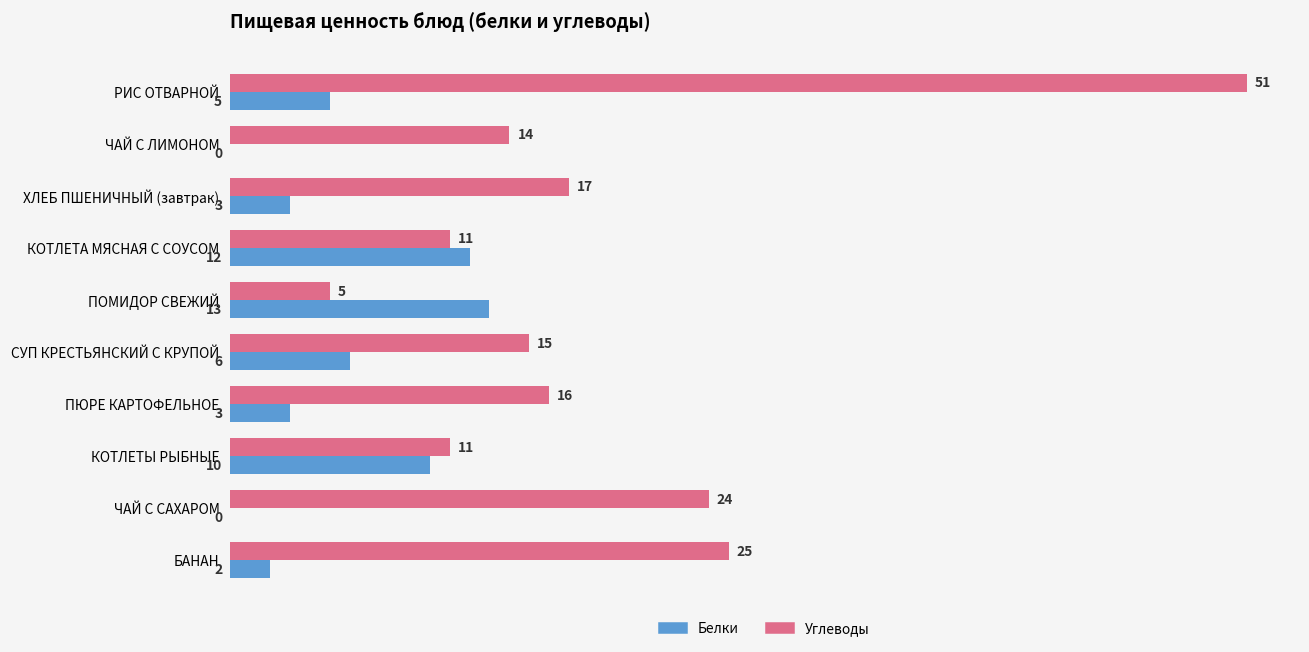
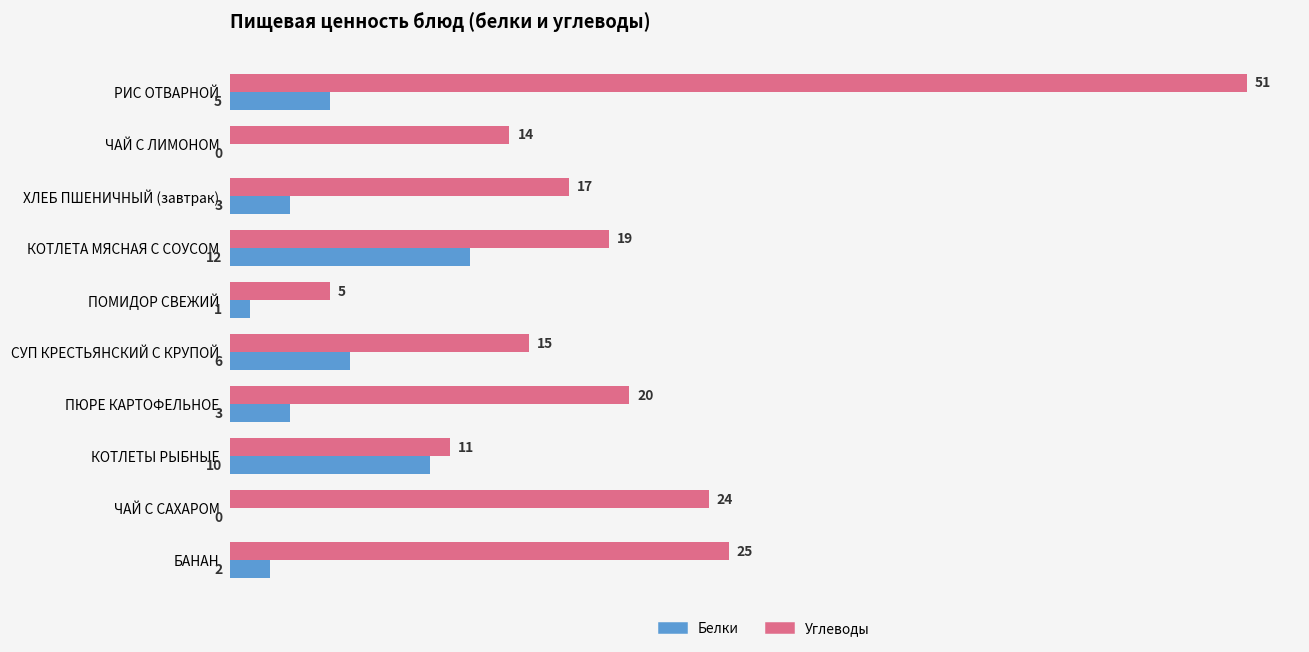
  {
    "Белки": {
      "ЧАЙ С ЛИМОНОМ": 0,
-     "ПОМИДОР СВЕЖИЙ": 13,
+     "ПОМИДОР СВЕЖИЙ": 1,
      "ЧАЙ С САХАРОМ": 0
    },
    "Углеводы": {
      "РИС ОТВАРНОЙ": 51,
      "ЧАЙ С ЛИМОНОМ": 14,
      "ХЛЕБ ПШЕНИЧНЫЙ (завтрак)": 17,
-     "КОТЛЕТА МЯСНАЯ С СОУСОМ": 11,
+     "КОТЛЕТА МЯСНАЯ С СОУСОМ": 19,
      "ПОМИДОР СВЕЖИЙ": 5,
      "СУП КРЕСТЬЯНСКИЙ С КРУПОЙ": 15,
-     "ПЮРЕ КАРТОФЕЛЬНОЕ": 16,
+     "ПЮРЕ КАРТОФЕЛЬНОЕ": 20,
      "КОТЛЕТЫ РЫБНЫЕ": 11,
      "ЧАЙ С САХАРОМ": 24,
      "БАНАН": 25
    }
  }
